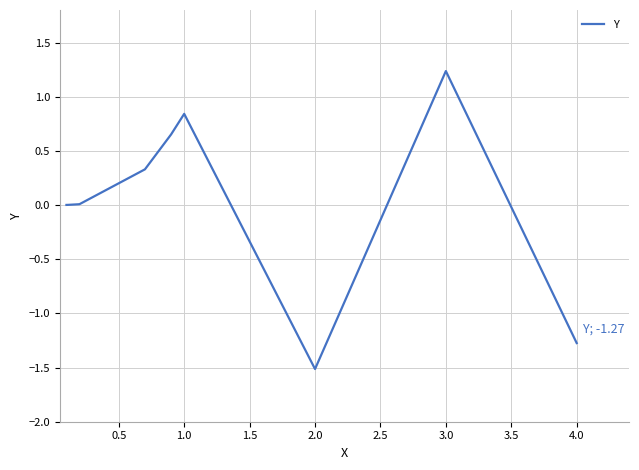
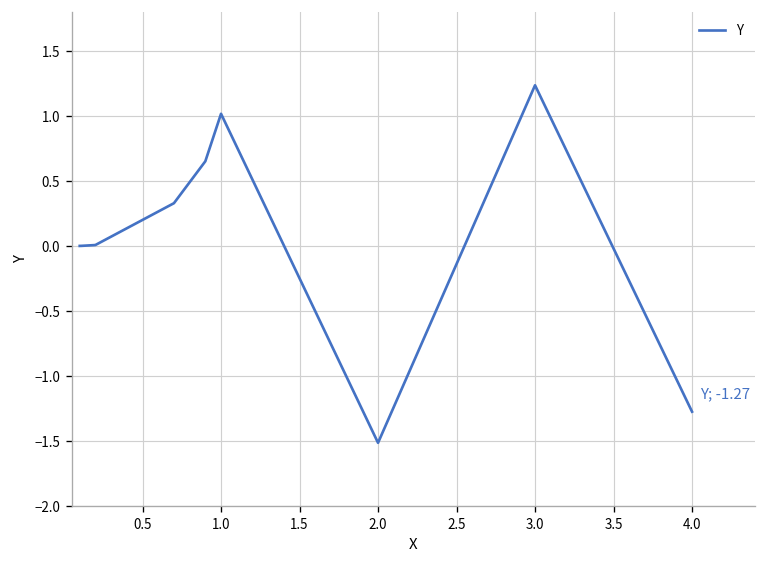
  {
-   "1.0": 0.84,
+   "1.0": 1.02,
    "2.0": -1.51,
    "3.0": 1.24
  }
